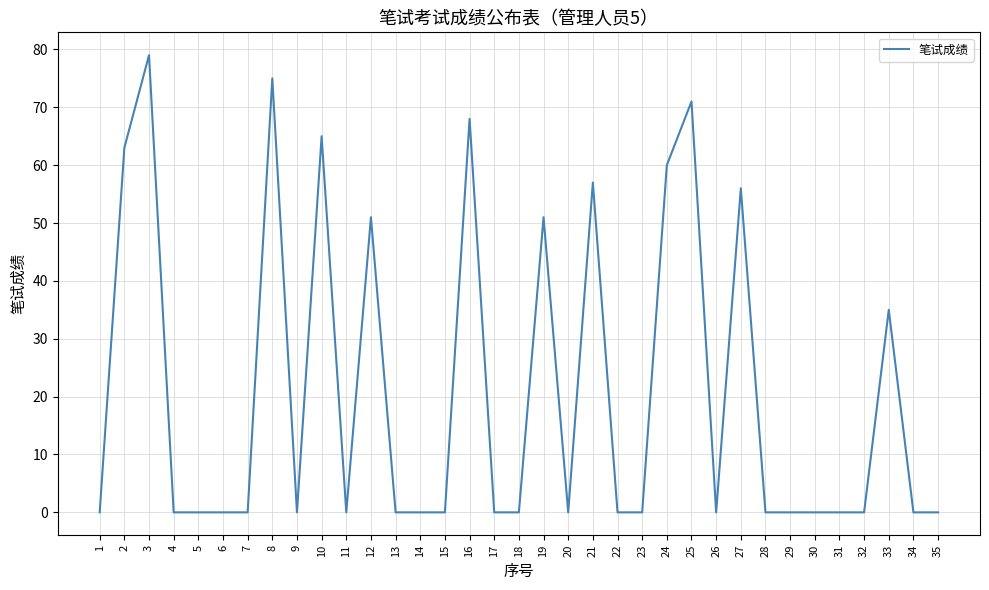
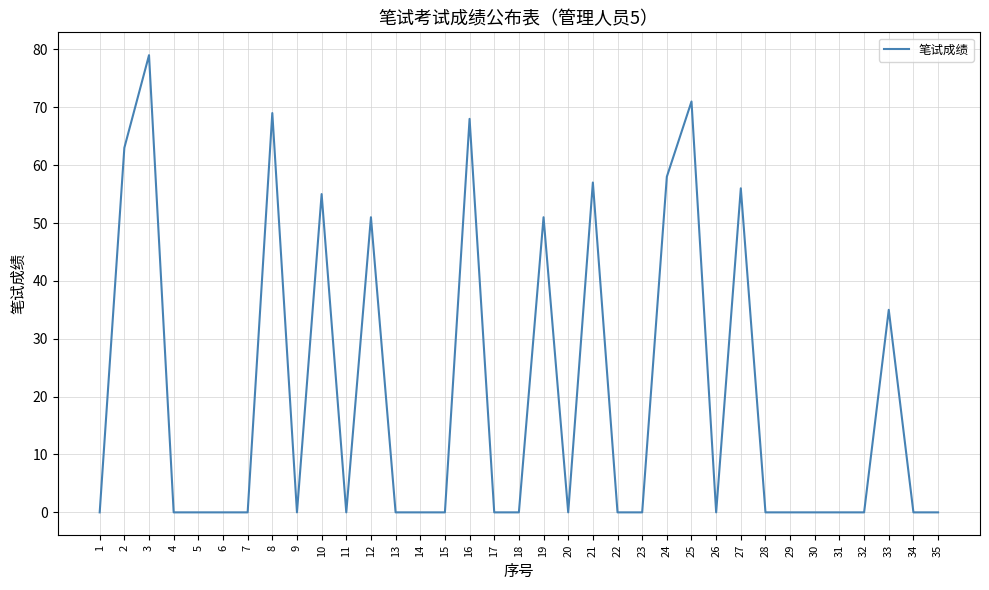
  {
    "1": 0,
    "2": 63,
    "3": 79,
    "4": 0,
    "5": 0,
    "6": 0,
    "7": 0,
-   "8": 75,
+   "8": 69,
    "9": 0,
-   "10": 65,
+   "10": 55,
    "11": 0,
    "12": 51,
    "13": 0,
    "14": 0,
    "15": 0,
    "16": 68,
    "17": 0,
    "18": 0,
    "19": 51,
    "20": 0,
    "21": 57,
    "22": 0,
    "23": 0,
-   "24": 60,
+   "24": 58,
    "25": 71,
    "26": 0,
    "27": 56,
    "28": 0,
    "29": 0,
    "30": 0,
    "31": 0,
    "32": 0,
    "33": 35,
    "34": 0,
    "35": 0
  }
